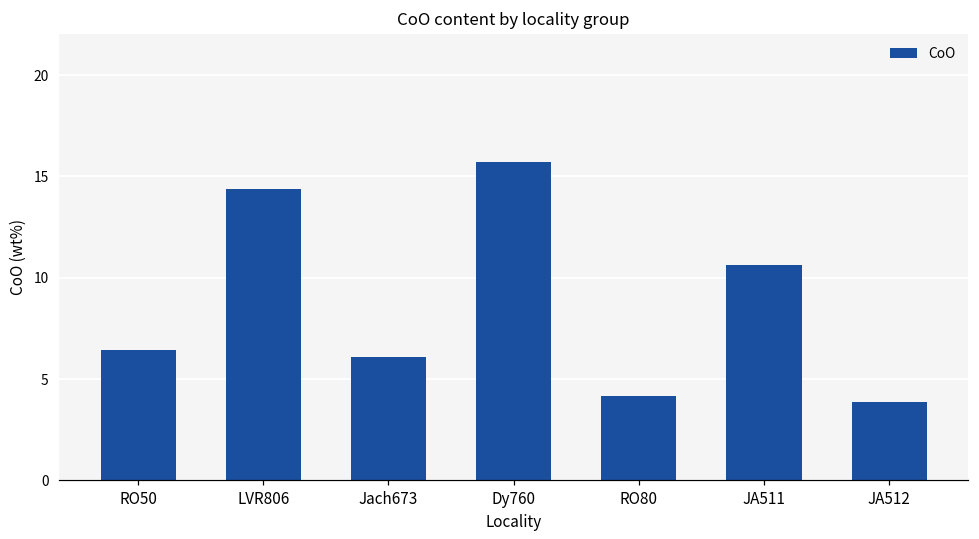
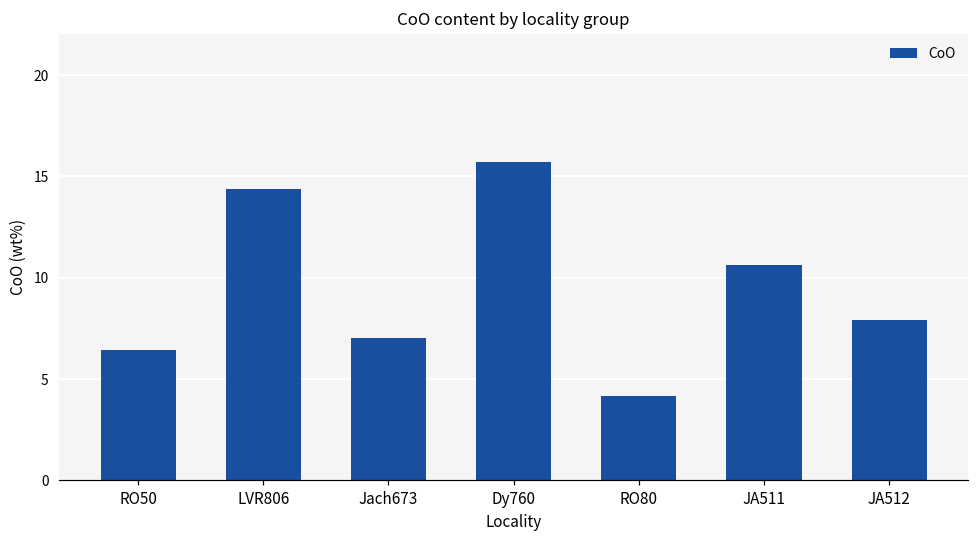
  {
    "RO50": 6.4,
    "LVR806": 14.4,
-   "Jach673": 6.1,
+   "Jach673": 7.0,
    "Dy760": 15.7,
    "RO80": 4.1,
    "JA511": 10.6,
-   "JA512": 3.9
+   "JA512": 7.9
  }
